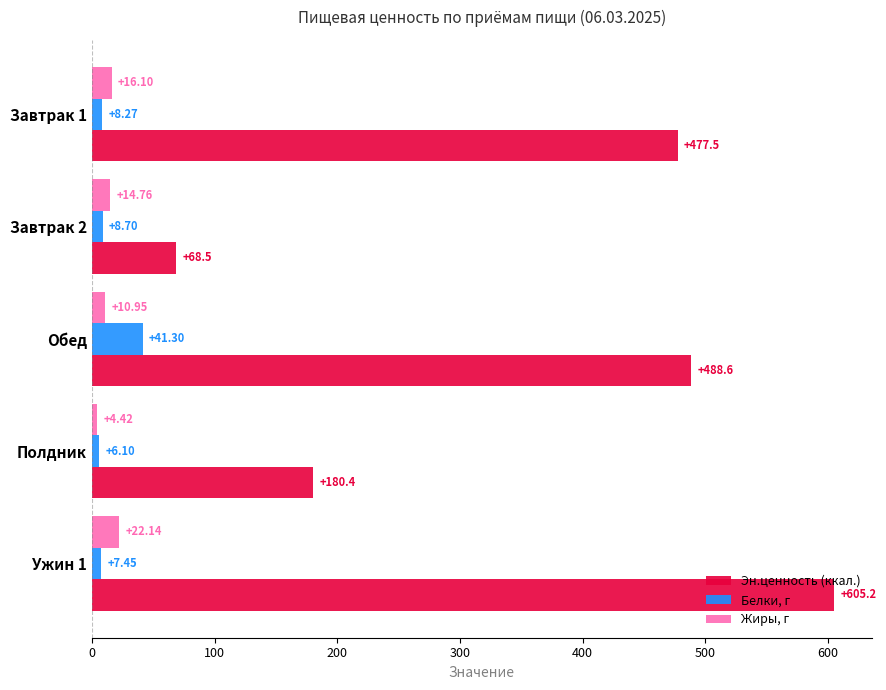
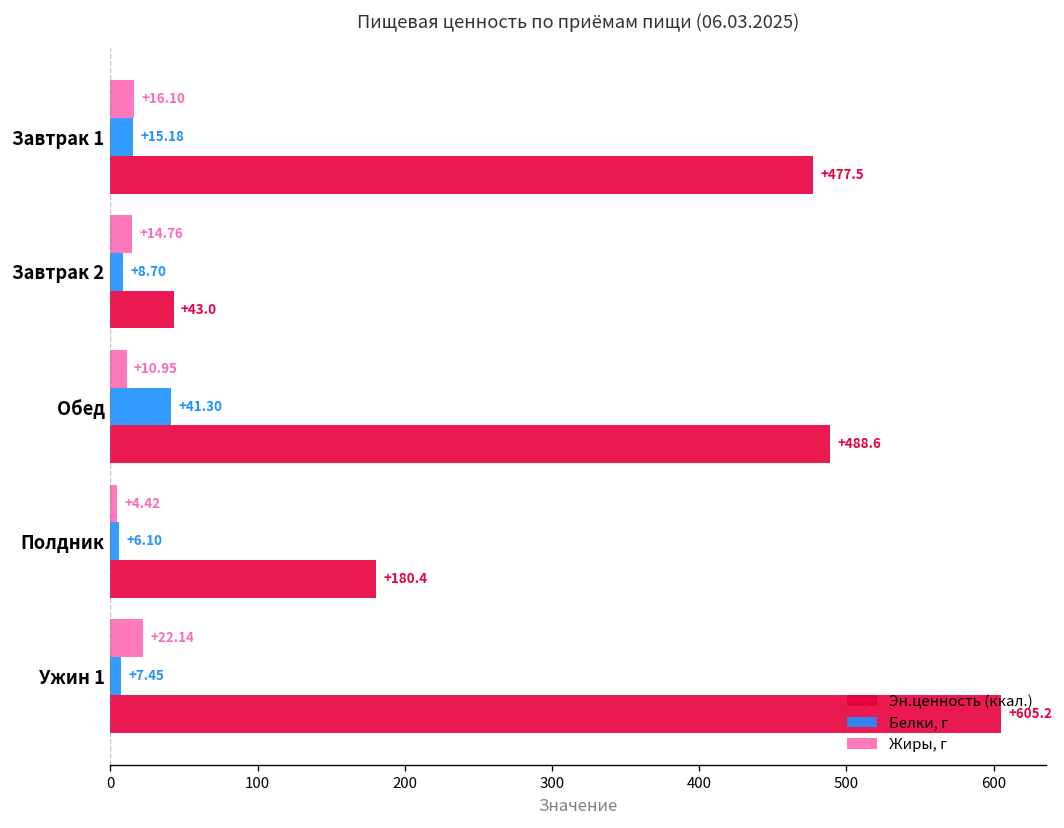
  {
    "Эн.ценность (ккал.)": {
      "Завтрак 1": "+477.5",
-     "Завтрак 2": "+68.5",
+     "Завтрак 2": "+43.0",
      "Обед": "+488.6",
      "Полдник": "+180.4",
      "Ужин 1": "+605.2"
    },
    "Белки, г": {
-     "Завтрак 1": "+8.27",
+     "Завтрак 1": "+15.18",
      "Завтрак 2": "+8.70",
      "Обед": "+41.30",
      "Полдник": "+6.10",
      "Ужин 1": "+7.45"
    },
    "Жиры, г": {
      "Завтрак 1": "+16.10",
      "Завтрак 2": "+14.76",
      "Обед": "+10.95",
      "Полдник": "+4.42",
      "Ужин 1": "+22.14"
    }
  }
